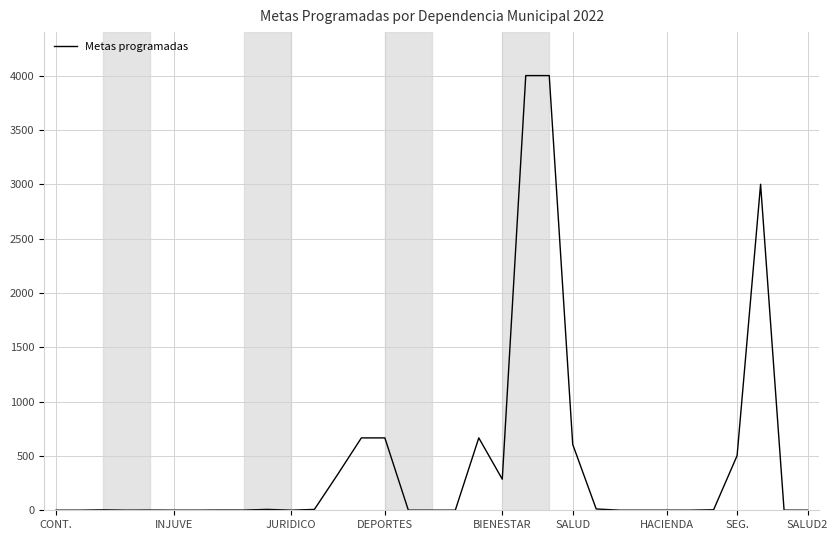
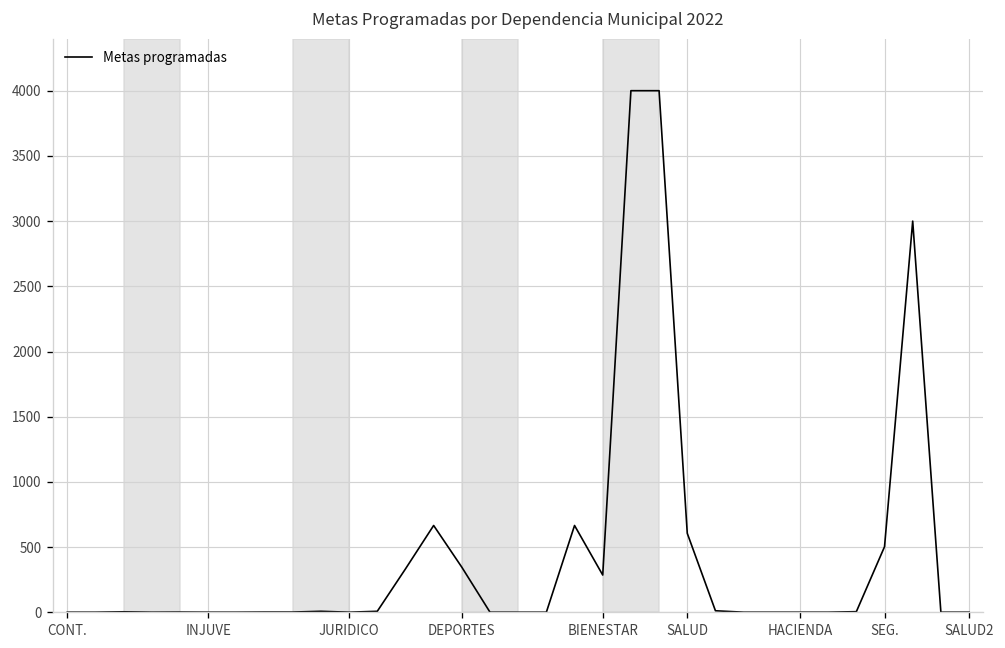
  {
    "CONT.": 0,
    "INJUVE": 0,
    "JURIDICO": 0,
-   "DEPORTES": 670,
+   "DEPORTES": 350,
    "BIENESTAR": 290,
    "SALUD": 610,
    "HACIENDA": 0,
    "SEG.": 500,
    "SALUD2": 0
  }
